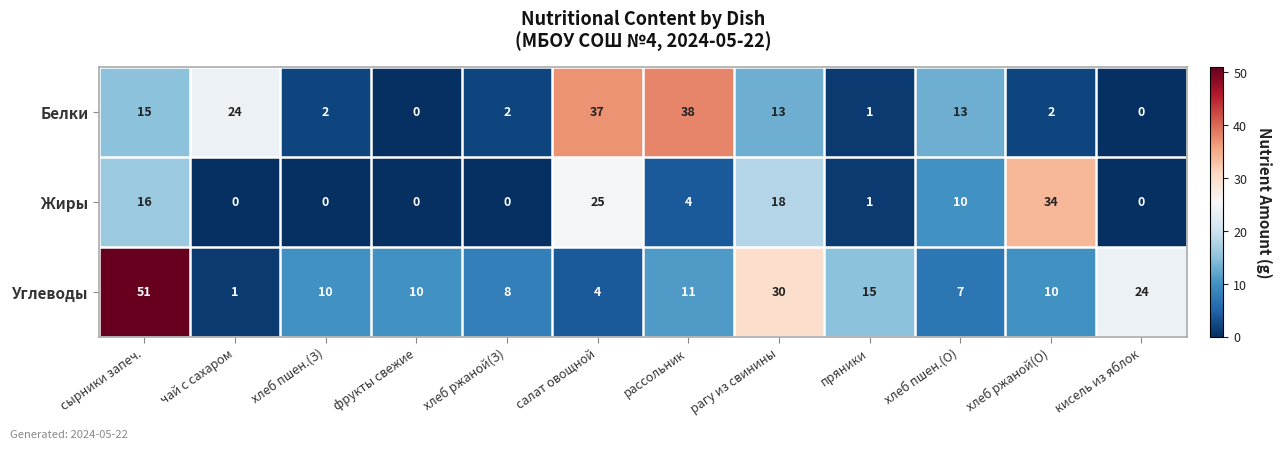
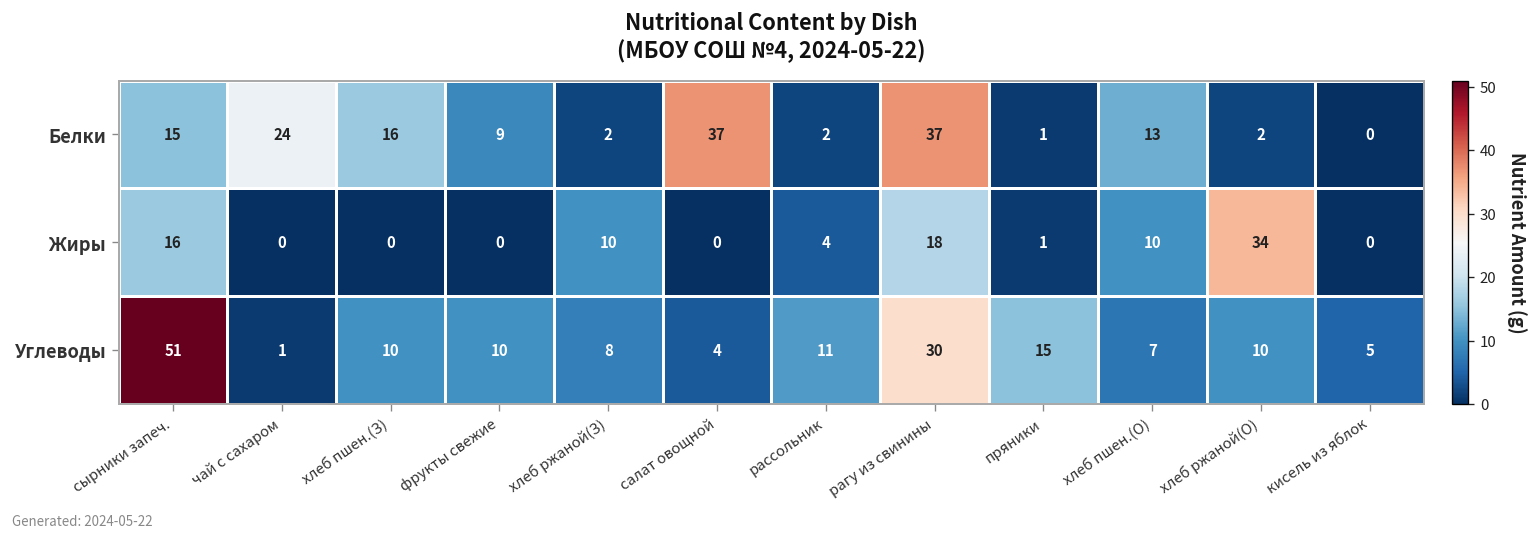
  {
    "Белки": {
      "сырники запеч.": 15,
      "чай с сахаром": 24,
-     "хлеб пшен.(З)": 2,
-     "фрукты свежие": 0,
+     "хлеб пшен.(З)": 16,
+     "фрукты свежие": 9,
      "хлеб ржаной(З)": 2,
      "салат овощной": 37,
-     "рассольник": 38,
-     "рагу из свинины": 13,
+     "рассольник": 2,
+     "рагу из свинины": 37,
      "пряники": 1,
      "хлеб пшен.(О)": 13,
      "хлеб ржаной(О)": 2,
      "кисель из яблок": 0
    },
    "Жиры": {
      "сырники запеч.": 16,
      "чай с сахаром": 0,
      "хлеб пшен.(З)": 0,
      "фрукты свежие": 0,
-     "хлеб ржаной(З)": 0,
-     "салат овощной": 25,
+     "хлеб ржаной(З)": 10,
+     "салат овощной": 0,
      "рассольник": 4,
      "рагу из свинины": 18,
      "пряники": 1,
      "хлеб пшен.(О)": 10,
      "хлеб ржаной(О)": 34,
      "кисель из яблок": 0
    },
    "Углеводы": {
      "сырники запеч.": 51,
      "чай с сахаром": 1,
      "хлеб пшен.(З)": 10,
      "фрукты свежие": 10,
      "хлеб ржаной(З)": 8,
      "салат овощной": 4,
      "рассольник": 11,
      "рагу из свинины": 30,
      "пряники": 15,
      "хлеб пшен.(О)": 7,
      "хлеб ржаной(О)": 10,
-     "кисель из яблок": 24
+     "кисель из яблок": 5
    }
  }
